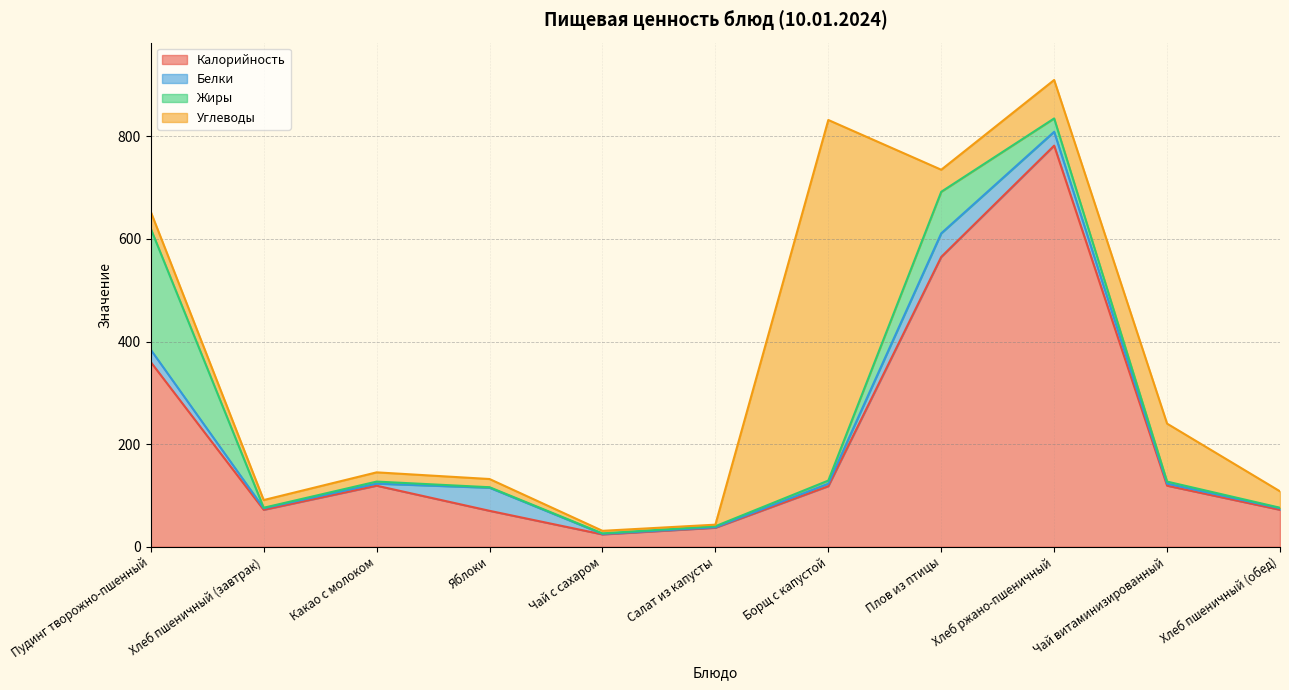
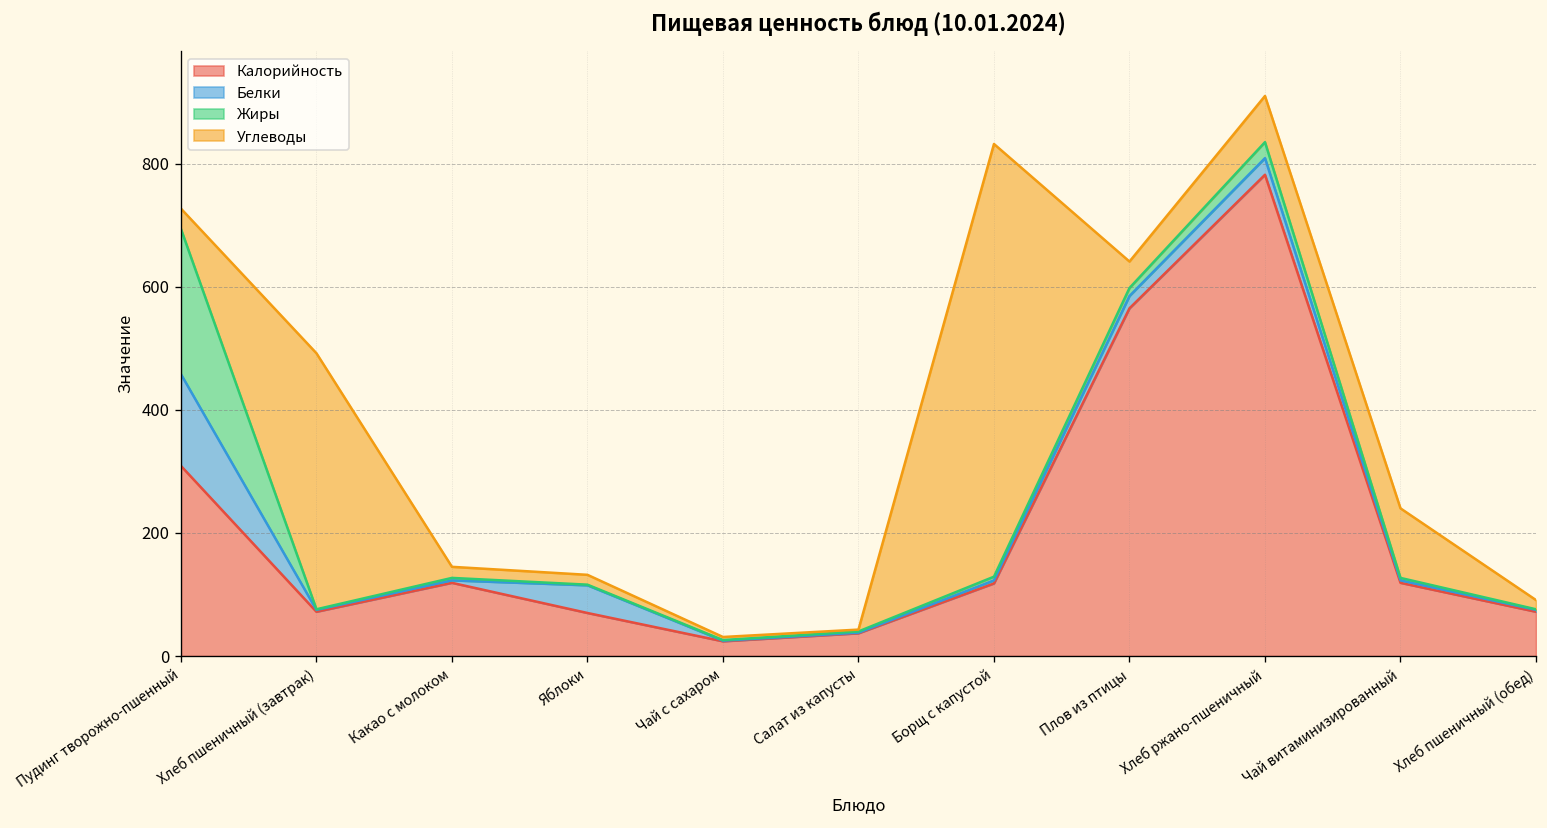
  {
    "Калорийность": {
-     "Пудинг творожно-пшенный": 360,
+     "Пудинг творожно-пшенный": 310,
      "Яблоки": 70,
      "Борщ с капустой": 120,
      "Плов из птицы": 570,
      "Хлеб ржано-пшеничный": 780
    },
    "Белки": {
-     "Пудинг творожно-пшенный": 20,
+     "Пудинг творожно-пшенный": 150,
      "Борщ с капустой": 10,
-     "Плов из птицы": 50,
+     "Плов из птицы": 20,
      "Хлеб ржано-пшеничный": 30
    },
    "Жиры": {
      "Пудинг творожно-пшенный": 240,
      "Борщ с капустой": 10,
-     "Плов из птицы": 80,
+     "Плов из птицы": 10,
      "Хлеб ржано-пшеничный": 30
    },
    "Углеводы": {
      "Пудинг творожно-пшенный": 30,
-     "Хлеб пшеничный (завтрак)": 20,
+     "Хлеб пшеничный (завтрак)": 420,
      "Какао с молоком": 20,
      "Яблоки": 20,
      "Чай с сахаром": 10,
      "Борщ с капустой": 700,
      "Плов из птицы": 40,
      "Хлеб ржано-пшеничный": 80,
      "Чай витаминизированный": 110,
-     "Хлеб пшеничный (обед)": 30
+     "Хлеб пшеничный (обед)": 20
    }
  }
